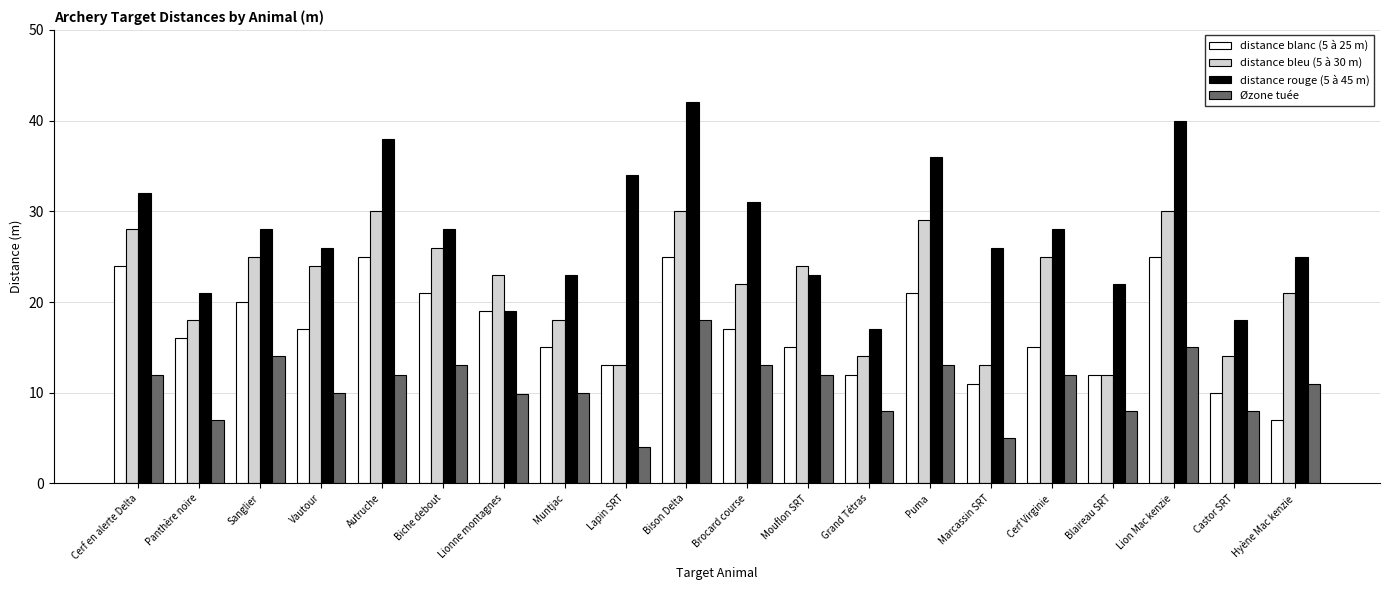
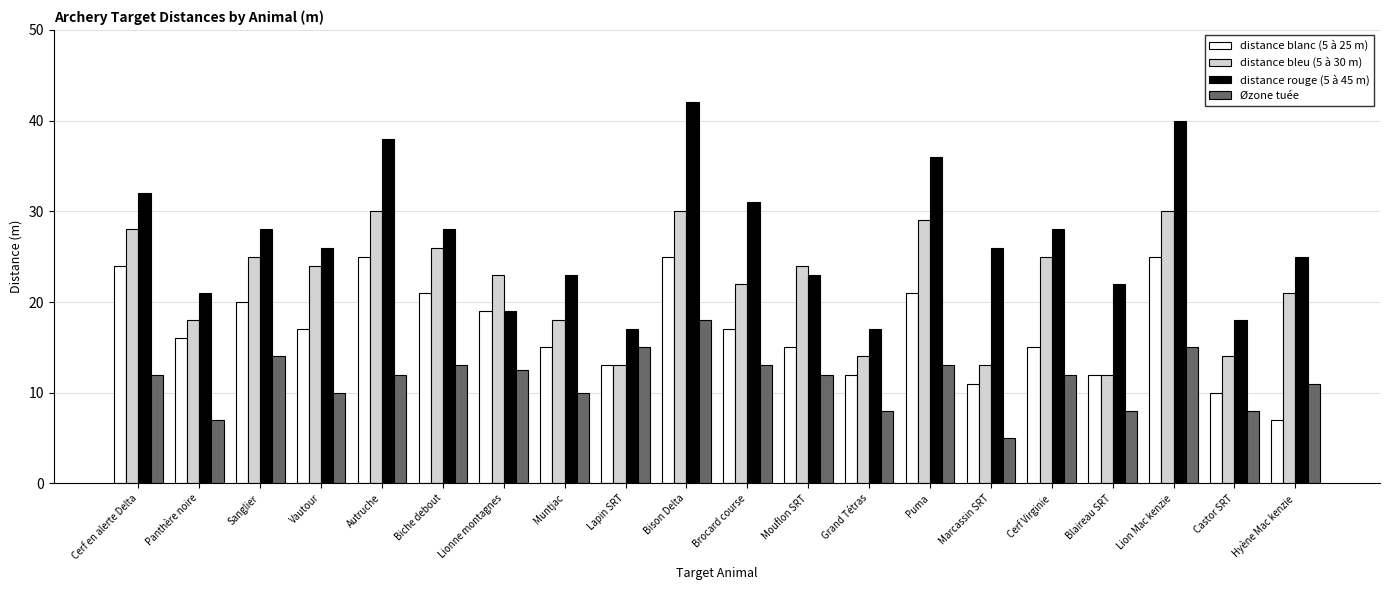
  {
    "distance blanc (5 à 25 m)": {
      "Cerf en alerte Delta": 24,
      "Panthère noire": 16,
      "Sanglier": 20,
      "Vautour": 17,
      "Autruche": 25,
      "Biche debout": 21,
      "Lionne montagnes": 19,
      "Muntjac": 15,
      "Lapin SRT": 13,
      "Bison Delta": 25,
      "Brocard course": 17,
      "Mouflon SRT": 15,
      "Grand Tétras": 12,
      "Puma": 21,
      "Marcassin SRT": 11,
      "Cerf Virginie": 15,
      "Blaireau SRT": 12,
      "Lion Mac kenzie": 25,
      "Castor SRT": 10,
      "Hyène Mac kenzie": 7
    },
    "distance bleu (5 à 30 m)": {
      "Cerf en alerte Delta": 28,
      "Panthère noire": 18,
      "Sanglier": 25,
      "Vautour": 24,
      "Autruche": 30,
      "Biche debout": 26,
      "Lionne montagnes": 23,
      "Muntjac": 18,
      "Lapin SRT": 13,
      "Bison Delta": 30,
      "Brocard course": 22,
      "Mouflon SRT": 24,
      "Grand Tétras": 14,
      "Puma": 29,
      "Marcassin SRT": 13,
      "Cerf Virginie": 25,
      "Blaireau SRT": 12,
      "Lion Mac kenzie": 30,
      "Castor SRT": 14,
      "Hyène Mac kenzie": 21
    },
    "distance rouge (5 à 45 m)": {
      "Cerf en alerte Delta": 32,
      "Panthère noire": 21,
      "Sanglier": 28,
      "Vautour": 26,
      "Autruche": 38,
      "Biche debout": 28,
      "Lionne montagnes": 19,
      "Muntjac": 23,
-     "Lapin SRT": 34,
+     "Lapin SRT": 17,
      "Bison Delta": 42,
      "Brocard course": 31,
      "Mouflon SRT": 23,
      "Grand Tétras": 17,
      "Puma": 36,
      "Marcassin SRT": 26,
      "Cerf Virginie": 28,
      "Blaireau SRT": 22,
      "Lion Mac kenzie": 40,
      "Castor SRT": 18,
      "Hyène Mac kenzie": 25
    },
    "Øzone tuée": {
      "Cerf en alerte Delta": 12,
      "Panthère noire": 7,
      "Sanglier": 14,
      "Vautour": 10,
      "Autruche": 12,
      "Biche debout": 13,
-     "Lionne montagnes": 10,
+     "Lionne montagnes": 13,
      "Muntjac": 10,
-     "Lapin SRT": 4,
+     "Lapin SRT": 15,
      "Bison Delta": 18,
      "Brocard course": 13,
      "Mouflon SRT": 12,
      "Grand Tétras": 8,
      "Puma": 13,
      "Marcassin SRT": 5,
      "Cerf Virginie": 12,
      "Blaireau SRT": 8,
      "Lion Mac kenzie": 15,
      "Castor SRT": 8,
      "Hyène Mac kenzie": 11
    }
  }
